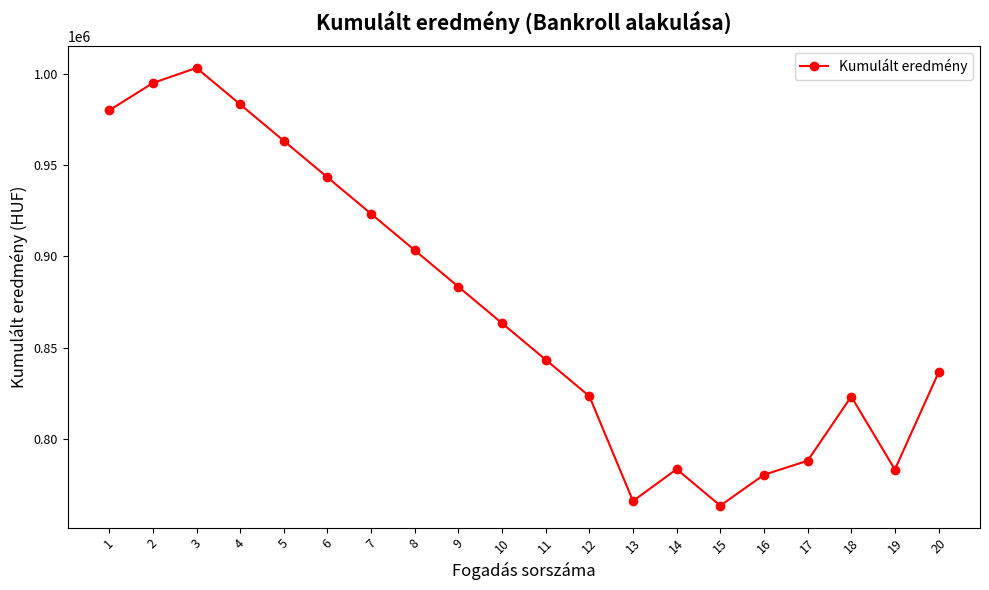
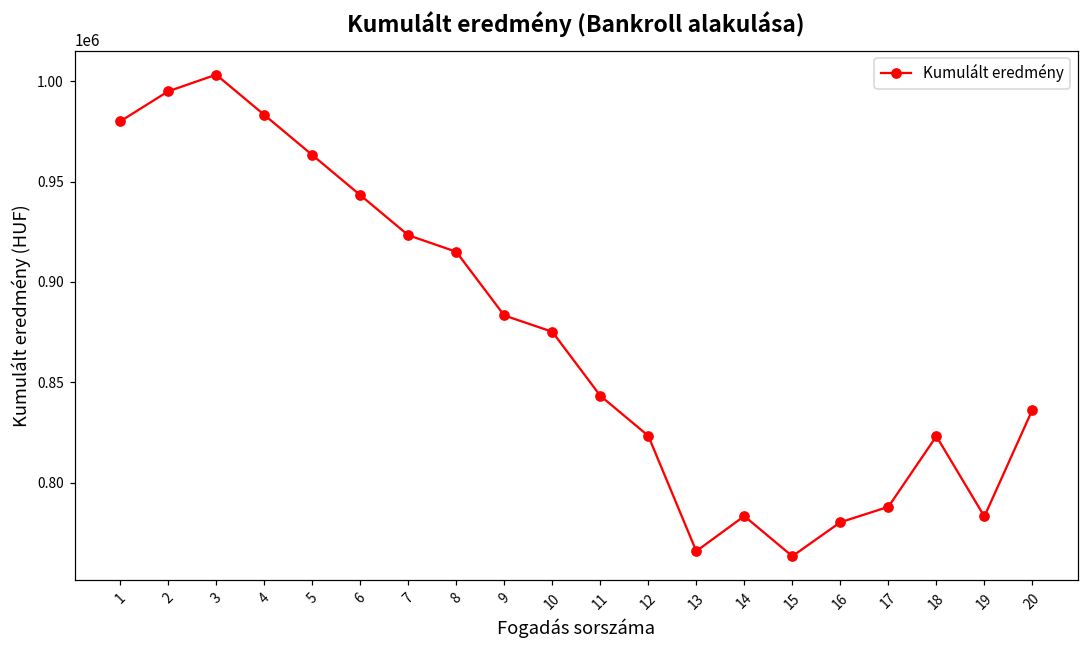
  {
    "1": 980000,
    "2": 995000,
    "3": 1003000,
    "4": 983000,
    "5": 963000,
    "6": 943000,
    "7": 923000,
-   "8": 903000,
+   "8": 915000,
    "9": 883000,
-   "10": 863000,
+   "10": 875000,
    "11": 843000,
    "12": 823000,
    "13": 766000,
    "14": 783000,
    "15": 763000,
    "16": 780000,
    "17": 788000,
    "18": 823000,
    "19": 783000,
    "20": 836000
  }
